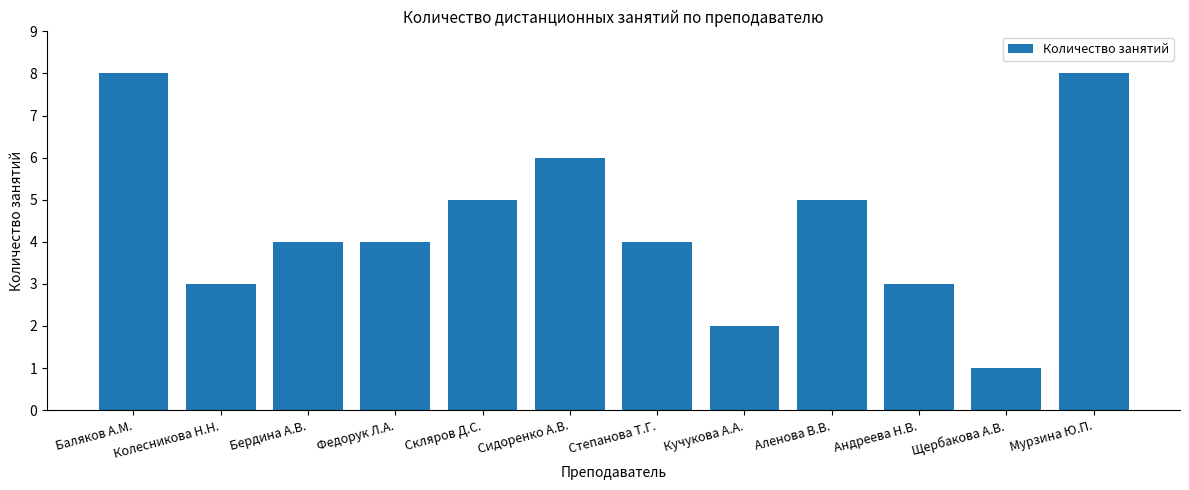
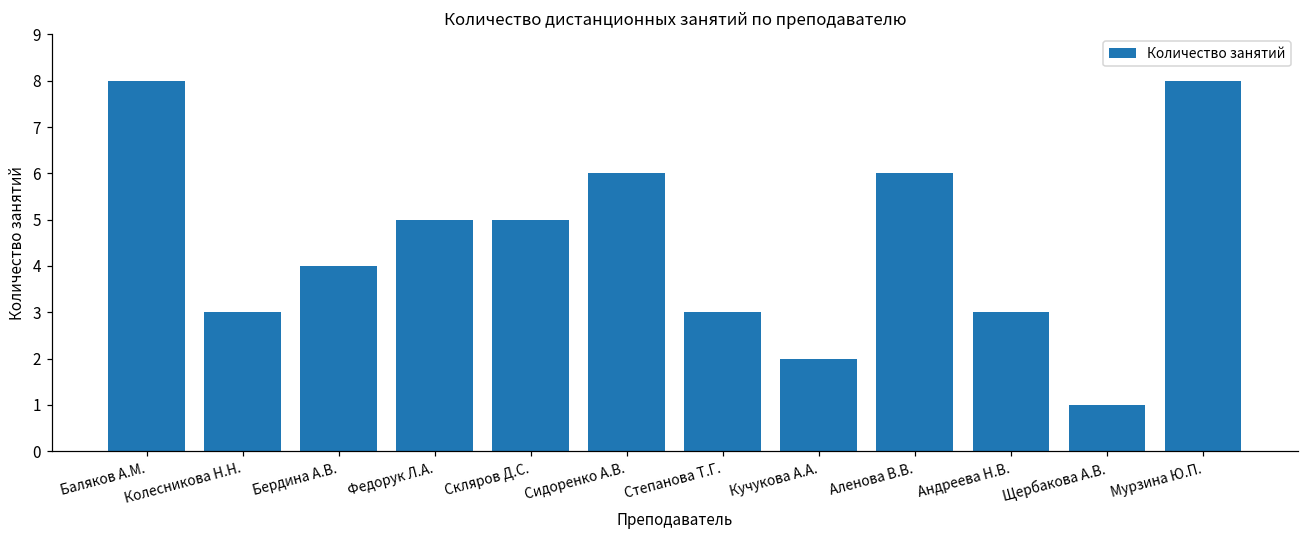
  {
    "Баляков А.М.": 8,
    "Колесникова Н.Н.": 3,
    "Бердина А.В.": 4,
-   "Федорук Л.А.": 4,
+   "Федорук Л.А.": 5,
    "Скляров Д.С.": 5,
    "Сидоренко А.В.": 6,
-   "Степанова Т.Г.": 4,
+   "Степанова Т.Г.": 3,
    "Кучукова А.А.": 2,
-   "Аленова В.В.": 5,
+   "Аленова В.В.": 6,
    "Андреева Н.В.": 3,
    "Щербакова А.В.": 1,
    "Мурзина Ю.П.": 8
  }
